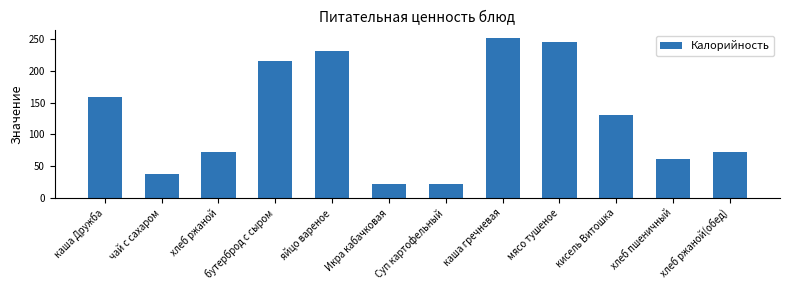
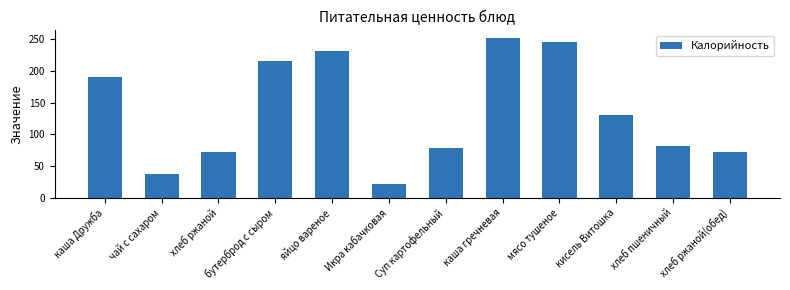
  {
-   "каша Дружба": 160,
+   "каша Дружба": 190,
    "чай с сахаром": 40,
    "хлеб ржаной": 70,
    "бутерброд с сыром": 220,
    "яйцо вареное": 230,
    "Икра кабачковая": 20,
-   "Суп картофельный": 20,
+   "Суп картофельный": 80,
    "каша гречневая": 250,
    "мясо тушеное": 250,
    "кисель Витошка": 130,
-   "хлеб пшеничный": 60,
+   "хлеб пшеничный": 80,
    "хлеб ржаной(обед)": 70
  }
